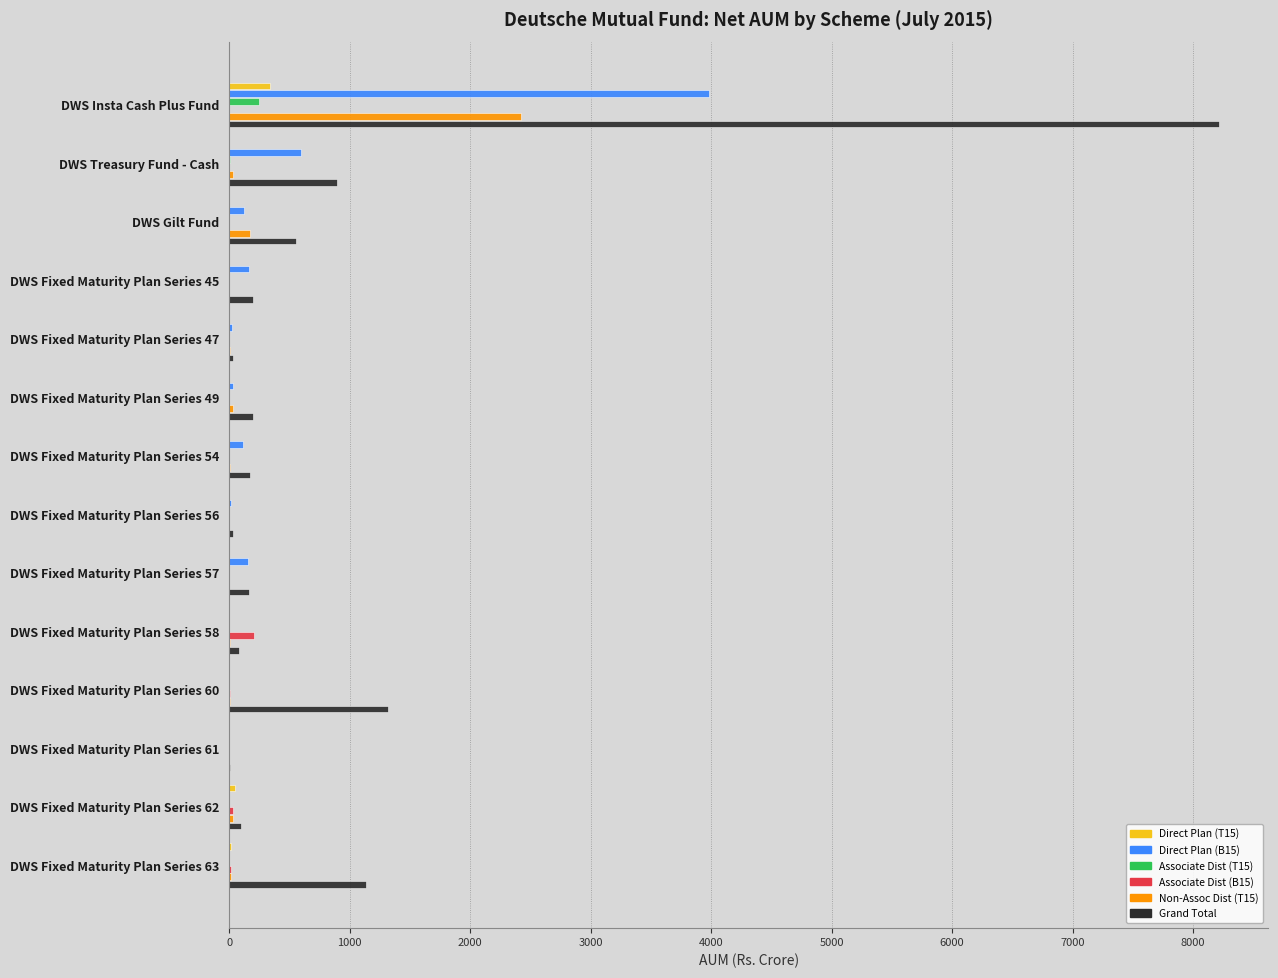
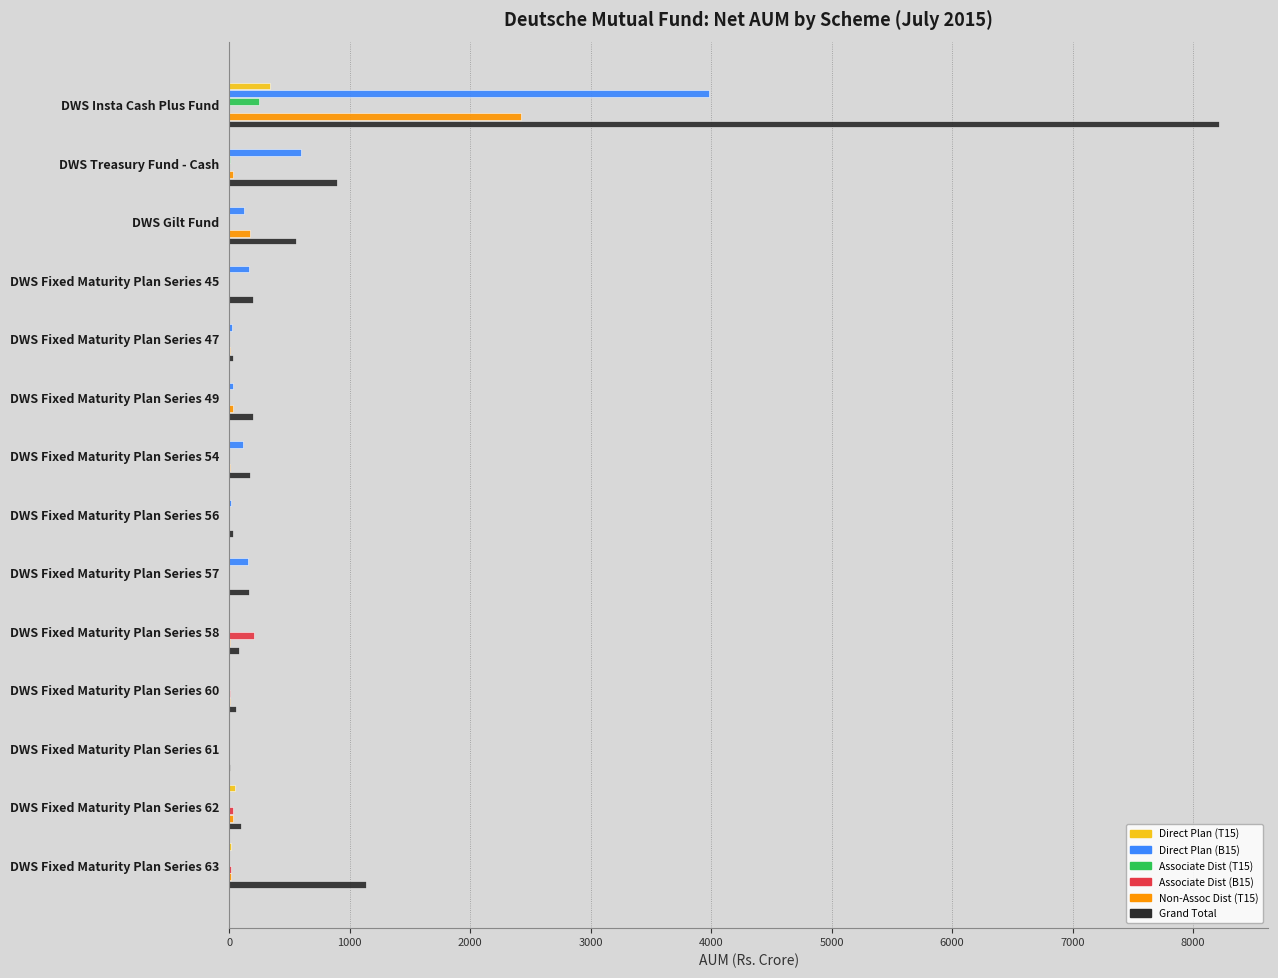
  {
    "Direct Plan (B15)": {
      "DWS Insta Cash Plus Fund": 3980,
      "DWS Treasury Fund - Cash": 590,
      "DWS Gilt Fund": 130,
      "DWS Fixed Maturity Plan Series 45": 160,
      "DWS Fixed Maturity Plan Series 49": 30,
      "DWS Fixed Maturity Plan Series 54": 110,
      "DWS Fixed Maturity Plan Series 57": 160,
      "DWS Fixed Maturity Plan Series 58": 0,
      "DWS Fixed Maturity Plan Series 60": 0,
      "DWS Fixed Maturity Plan Series 61": 0,
      "DWS Fixed Maturity Plan Series 62": 0,
      "DWS Fixed Maturity Plan Series 63": 0
    },
    "Associate Dist (T15)": {
      "DWS Insta Cash Plus Fund": 250,
      "DWS Gilt Fund": 0,
      "DWS Fixed Maturity Plan Series 45": 0,
      "DWS Fixed Maturity Plan Series 47": 0,
      "DWS Fixed Maturity Plan Series 49": 0,
      "DWS Fixed Maturity Plan Series 54": 0,
      "DWS Fixed Maturity Plan Series 57": 0,
      "DWS Fixed Maturity Plan Series 58": 0,
      "DWS Fixed Maturity Plan Series 60": 0,
      "DWS Fixed Maturity Plan Series 61": 0,
      "DWS Fixed Maturity Plan Series 62": 0,
      "DWS Fixed Maturity Plan Series 63": 0
    },
    "Associate Dist (B15)": {
      "DWS Insta Cash Plus Fund": 0,
      "DWS Treasury Fund - Cash": 0,
      "DWS Gilt Fund": 0,
      "DWS Fixed Maturity Plan Series 45": 0,
      "DWS Fixed Maturity Plan Series 47": 0,
      "DWS Fixed Maturity Plan Series 49": 0,
      "DWS Fixed Maturity Plan Series 54": 0,
      "DWS Fixed Maturity Plan Series 57": 0,
      "DWS Fixed Maturity Plan Series 58": 210,
      "DWS Fixed Maturity Plan Series 61": 0,
      "DWS Fixed Maturity Plan Series 62": 30
    },
    "Grand Total": {
      "DWS Insta Cash Plus Fund": 8210,
      "DWS Treasury Fund - Cash": 900,
      "DWS Gilt Fund": 550,
      "DWS Fixed Maturity Plan Series 45": 190,
      "DWS Fixed Maturity Plan Series 47": 30,
      "DWS Fixed Maturity Plan Series 49": 200,
      "DWS Fixed Maturity Plan Series 54": 170,
      "DWS Fixed Maturity Plan Series 56": 30,
      "DWS Fixed Maturity Plan Series 57": 160,
      "DWS Fixed Maturity Plan Series 58": 80,
-     "DWS Fixed Maturity Plan Series 60": 1310,
+     "DWS Fixed Maturity Plan Series 60": 50,
      "DWS Fixed Maturity Plan Series 62": 100,
      "DWS Fixed Maturity Plan Series 63": 1140
    }
  }
